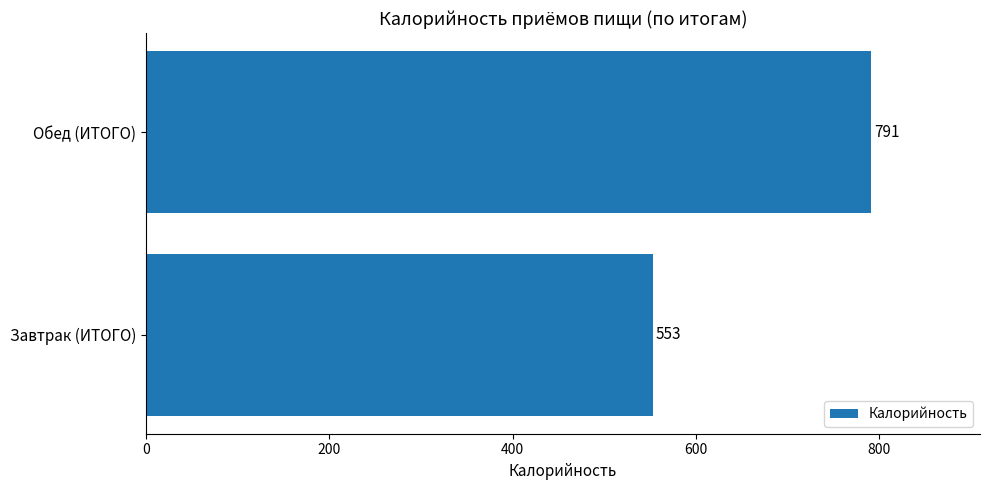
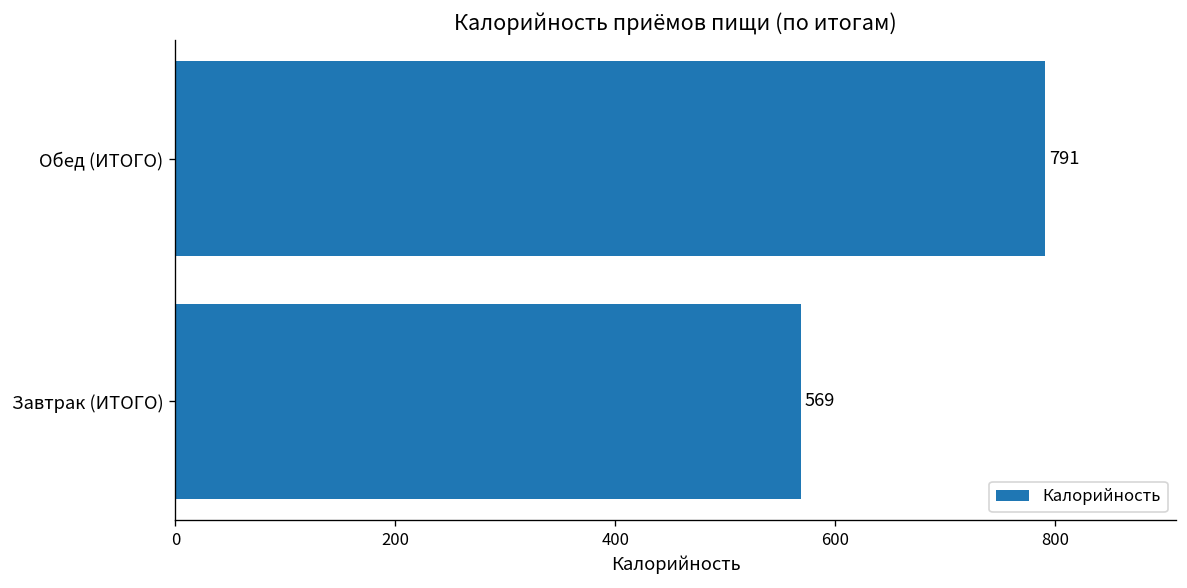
  {
    "Обед (ИТОГО)": 791,
-   "Завтрак (ИТОГО)": 553
+   "Завтрак (ИТОГО)": 569
  }
